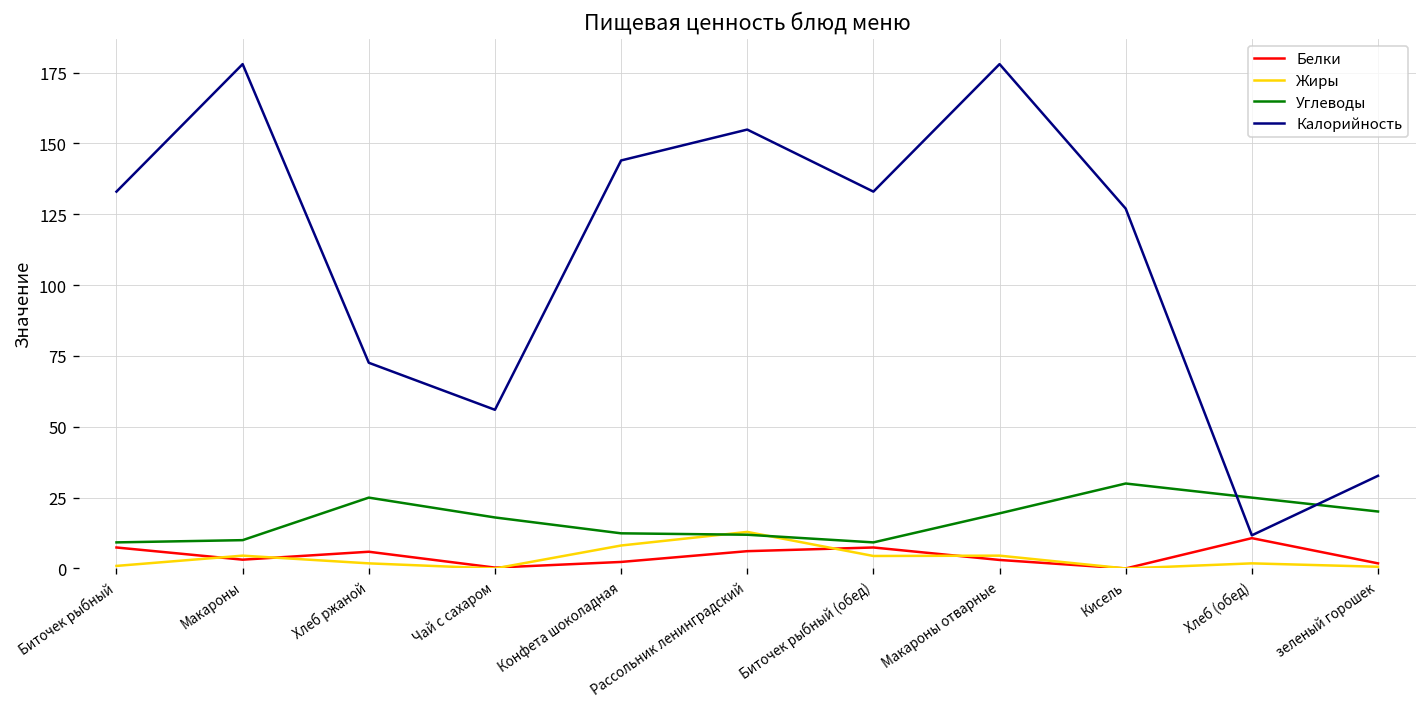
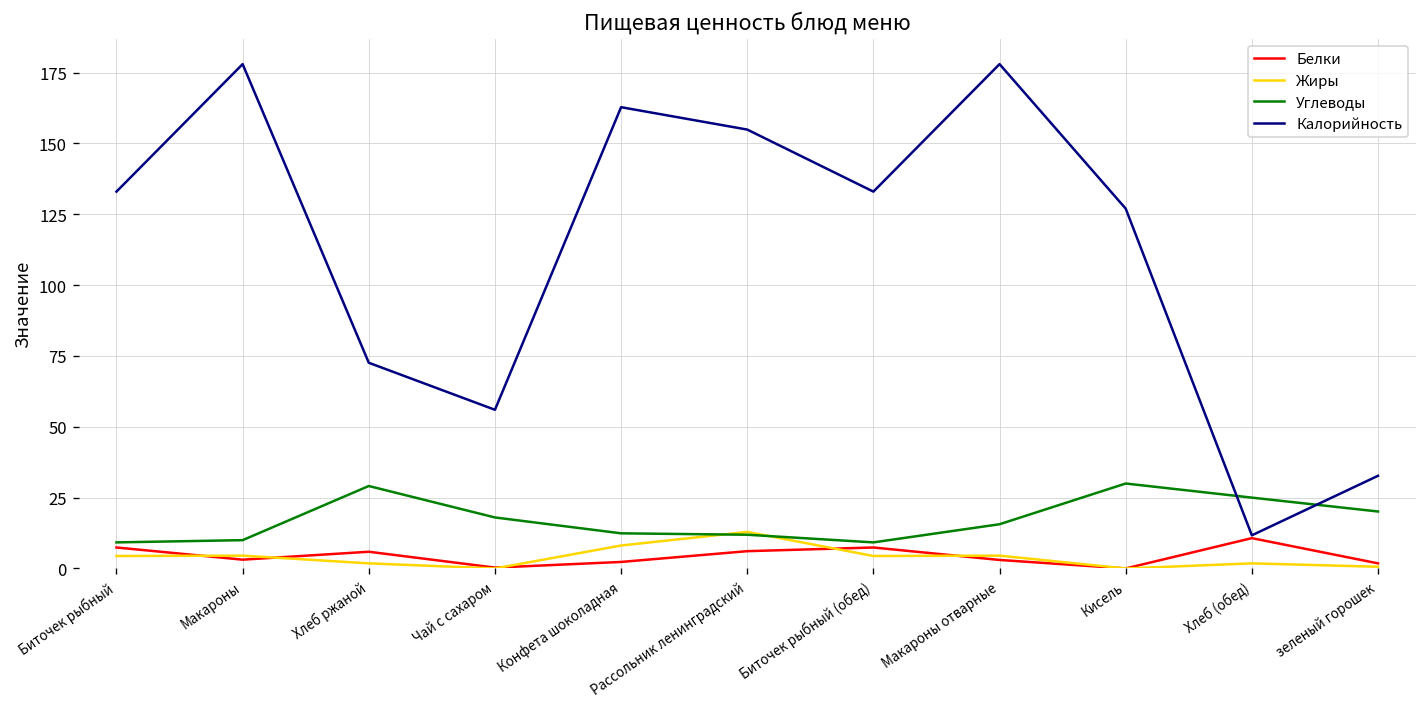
  {
    "Белки": {
      "Биточек рыбный": 7,
      "Макароны": 3,
      "Хлеб ржаной": 6,
      "Конфета шоколадная": 2,
      "Рассольник ленинградский": 6,
      "Биточек рыбный (обед)": 7,
      "Макароны отварные": 3,
      "зеленый горошек": 2
    },
    "Жиры": {
-     "Биточек рыбный": 1,
+     "Биточек рыбный": 4,
      "Макароны": 5,
      "Хлеб ржаной": 2,
      "Конфета шоколадная": 8,
      "Биточек рыбный (обед)": 4,
      "Макароны отварные": 5,
      "Хлеб (обед)": 2,
      "зеленый горошек": 1
    },
    "Углеводы": {
      "Биточек рыбный": 9,
      "Макароны": 10,
-     "Хлеб ржаной": 25,
+     "Хлеб ржаной": 29,
      "Чай с сахаром": 18,
      "Конфета шоколадная": 12,
      "Биточек рыбный (обед)": 9,
-     "Макароны отварные": 19,
+     "Макароны отварные": 16,
      "Кисель": 30,
      "Хлеб (обед)": 25,
      "зеленый горошек": 20
    },
    "Калорийность": {
      "Биточек рыбный": 133,
      "Макароны": 178,
      "Хлеб ржаной": 73,
      "Чай с сахаром": 56,
-     "Конфета шоколадная": 144,
+     "Конфета шоколадная": 163,
      "Рассольник ленинградский": 155,
      "Биточек рыбный (обед)": 133,
      "Макароны отварные": 178,
      "Кисель": 127,
      "зеленый горошек": 33
    }
  }
